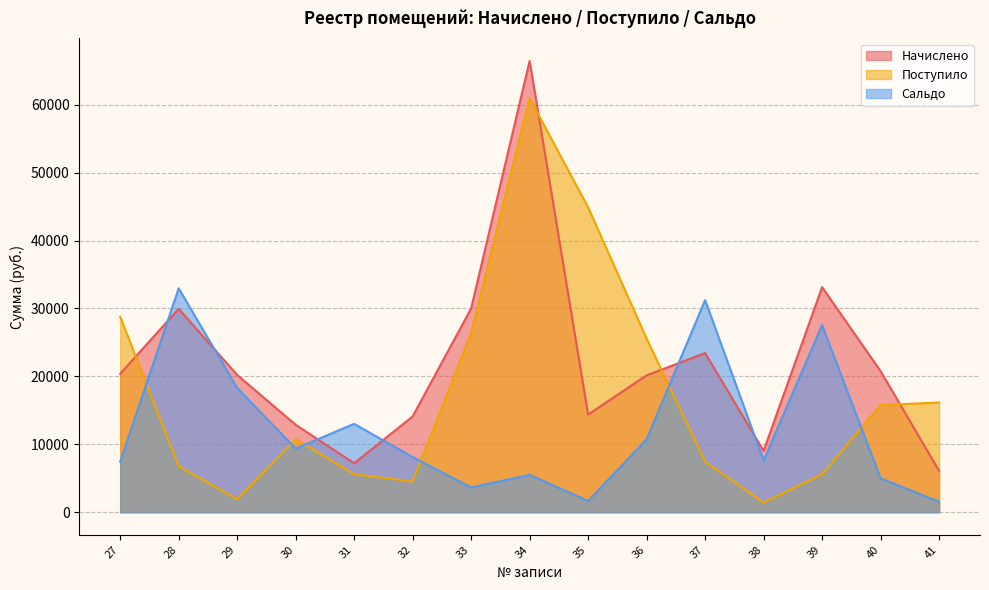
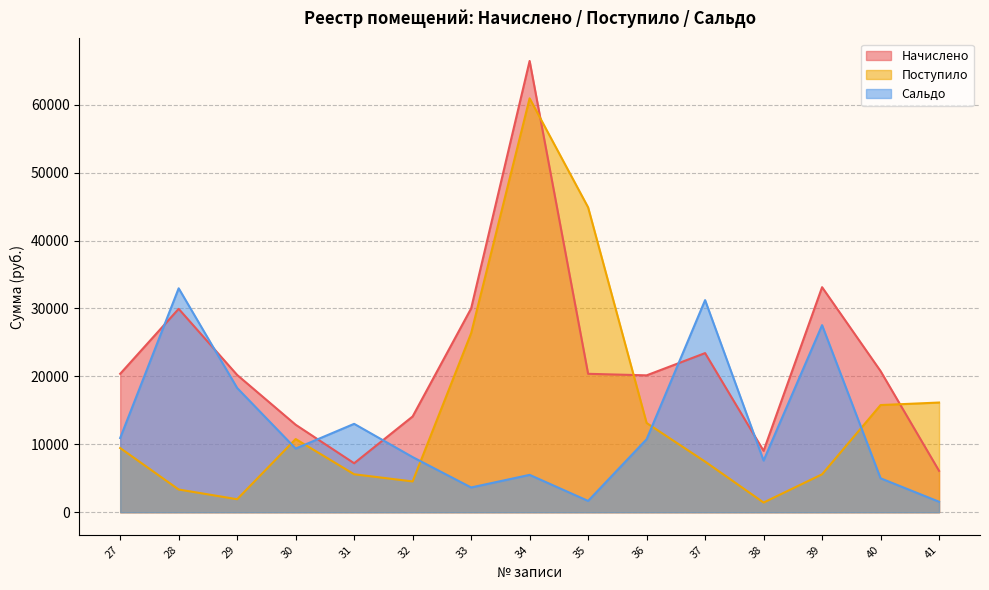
  {
    "Начислено": {
      "27": 20000,
      "28": 30000,
      "29": 20000,
      "30": 13000,
      "31": 7000,
      "32": 14000,
      "33": 30000,
      "34": 66000,
-     "35": 14000,
+     "35": 20000,
      "36": 20000,
      "37": 23000,
      "38": 9000,
      "39": 33000,
      "40": 21000,
      "41": 6000
    },
    "Поступило": {
-     "27": 29000,
-     "28": 7000,
+     "27": 9000,
+     "28": 3000,
      "29": 2000,
      "30": 11000,
      "31": 6000,
      "32": 5000,
      "33": 26000,
      "34": 61000,
      "35": 45000,
-     "36": 26000,
+     "36": 13000,
      "37": 7000,
      "38": 1000,
      "39": 6000,
      "40": 16000,
      "41": 16000
    },
    "Сальдо": {
-     "27": 7000,
+     "27": 11000,
      "28": 33000,
      "29": 18000,
      "30": 9000,
      "31": 13000,
      "32": 8000,
      "33": 4000,
      "34": 6000,
      "35": 2000,
      "36": 11000,
      "37": 31000,
      "38": 8000,
      "39": 28000,
      "40": 5000,
      "41": 2000
    }
  }
